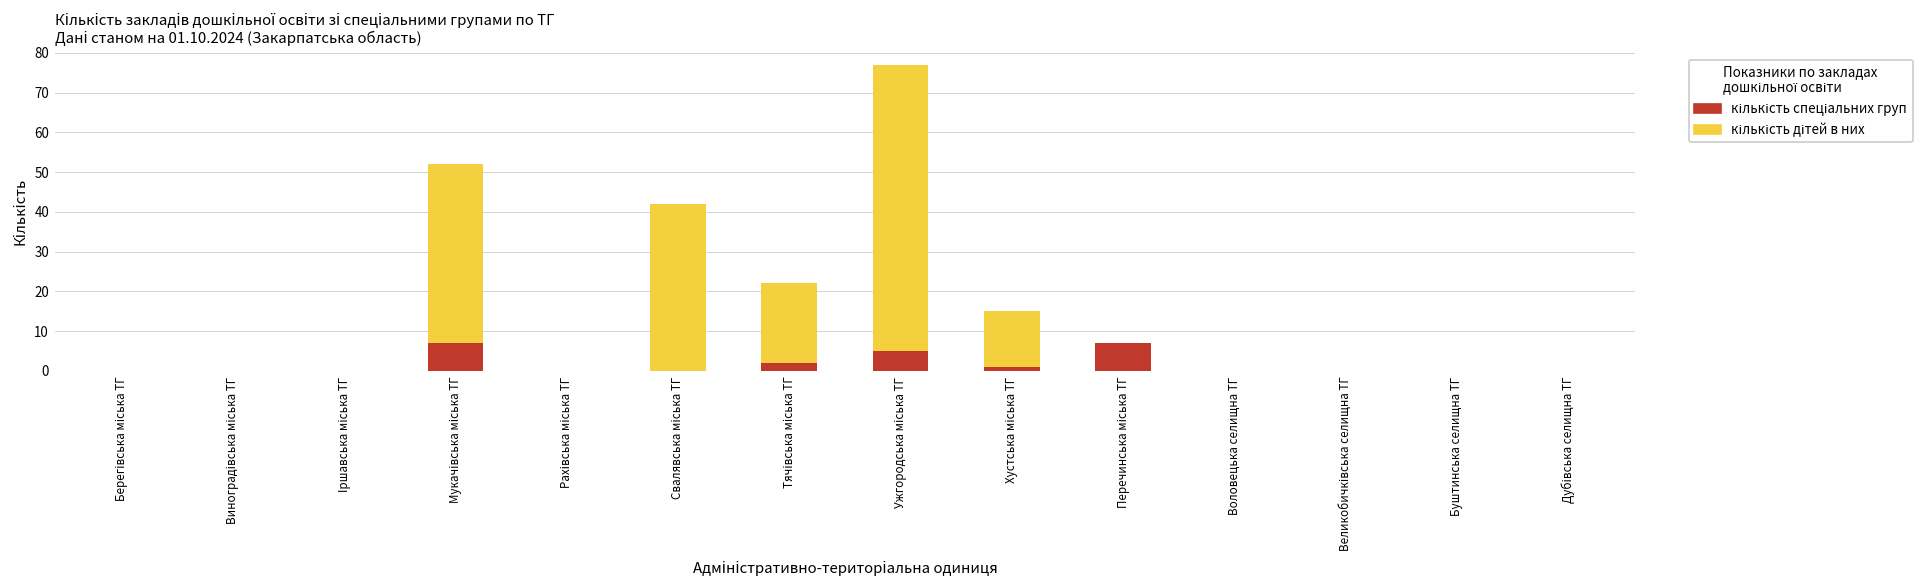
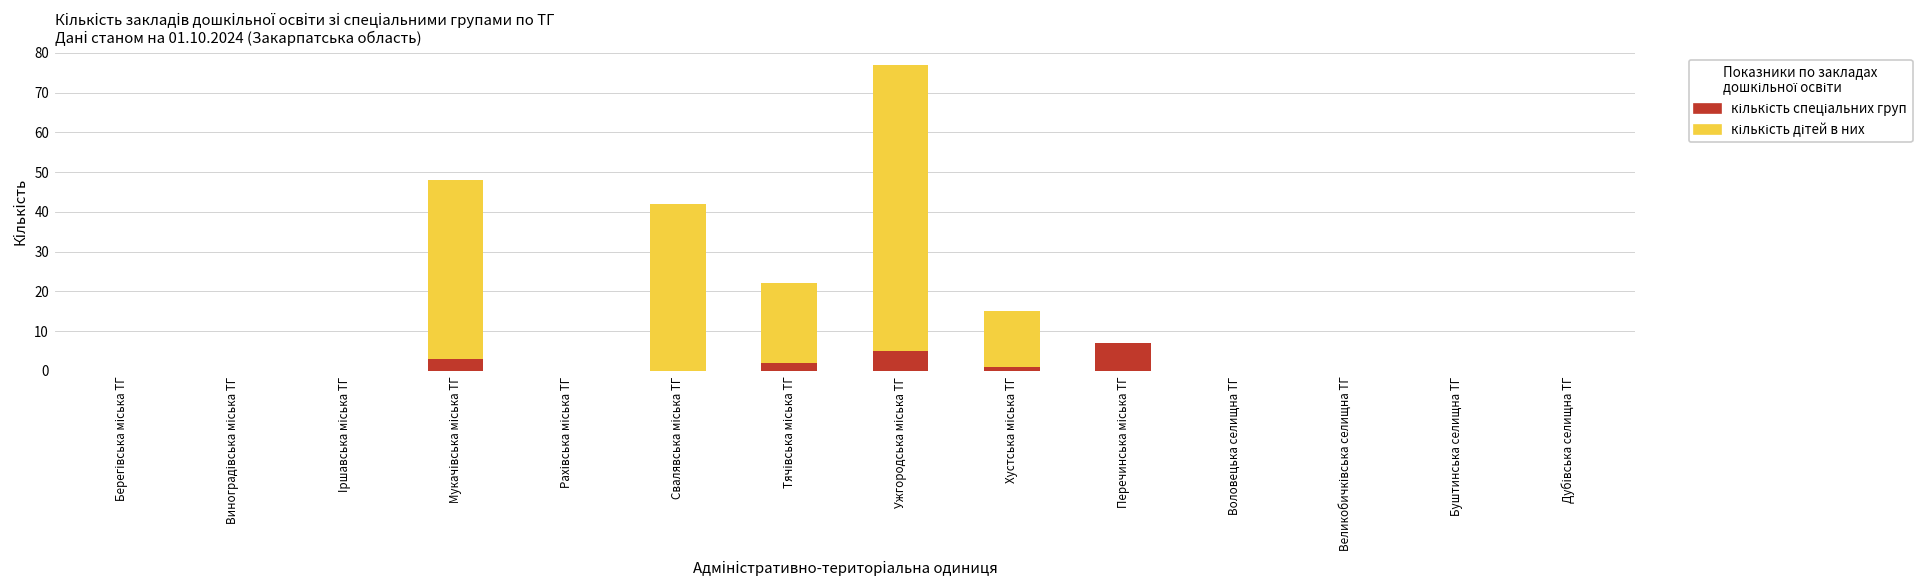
  {
    "кількість спеціальних груп": {
      "Берегівська міська ТГ": 0,
      "Виноградівська міська ТГ": 0,
      "Іршавська міська ТГ": 0,
-     "Мукачівська міська ТГ": 7,
+     "Мукачівська міська ТГ": 3,
      "Рахівська міська ТГ": 0,
      "Свалявська міська ТГ": 0,
      "Тячівська міська ТГ": 2,
      "Ужгородська міська ТГ": 5,
      "Хустська міська ТГ": 1,
      "Перечинська міська ТГ": 7,
      "Воловецька селищна ТГ": 0,
      "Великобичківська селищна ТГ": 0,
      "Буштинська селищна ТГ": 0,
      "Дубівська селищна ТГ": 0
    },
    "кількість дітей в них": {
      "Берегівська міська ТГ": 0,
      "Виноградівська міська ТГ": 0,
      "Іршавська міська ТГ": 0,
      "Мукачівська міська ТГ": 45,
      "Рахівська міська ТГ": 0,
      "Свалявська міська ТГ": 42,
      "Тячівська міська ТГ": 20,
      "Ужгородська міська ТГ": 72,
      "Хустська міська ТГ": 14,
      "Перечинська міська ТГ": 0,
      "Воловецька селищна ТГ": 0,
      "Великобичківська селищна ТГ": 0,
      "Буштинська селищна ТГ": 0,
      "Дубівська селищна ТГ": 0
    }
  }
